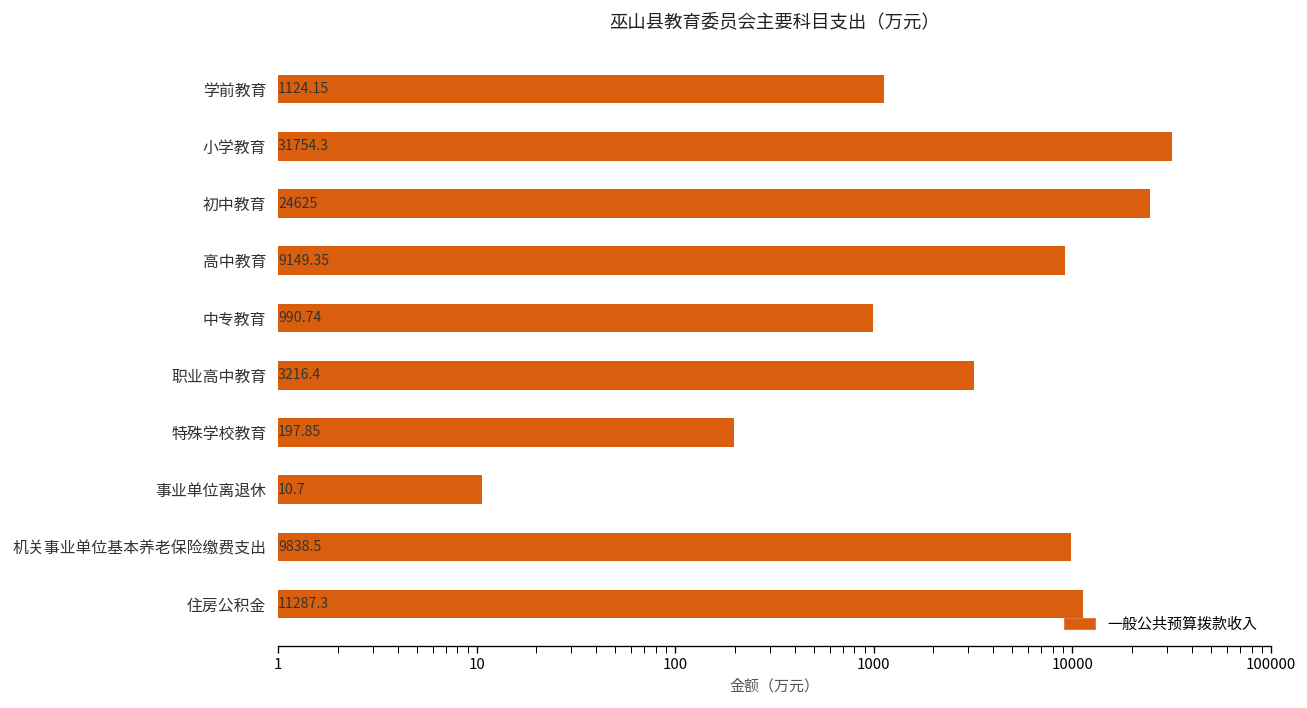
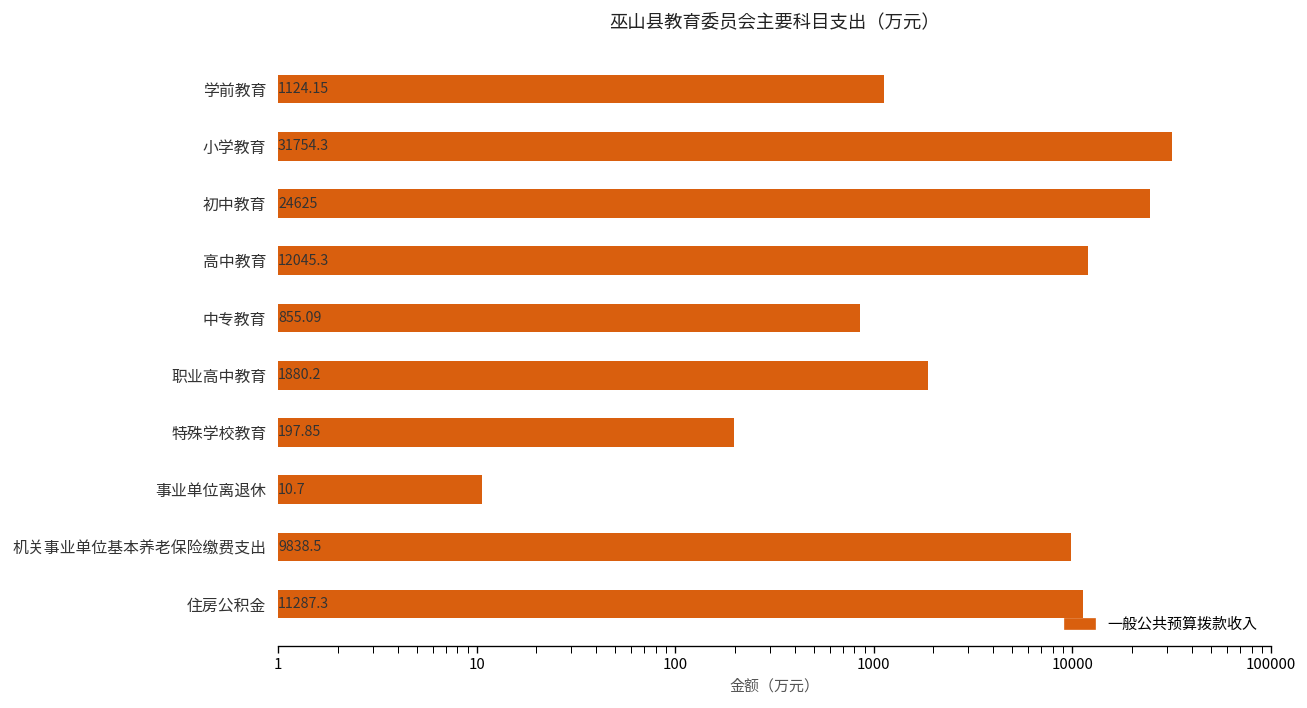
  {
    "学前教育": 1124.15,
    "小学教育": 31754.3,
    "初中教育": 24625,
-   "高中教育": 9149.35,
-   "中专教育": 990.74,
-   "职业高中教育": 3216.4,
+   "高中教育": 12045.3,
+   "中专教育": 855.09,
+   "职业高中教育": 1880.2,
    "特殊学校教育": 197.85,
    "事业单位离退休": 10.7,
    "机关事业单位基本养老保险缴费支出": 9838.5,
    "住房公积金": 11287.3
  }
